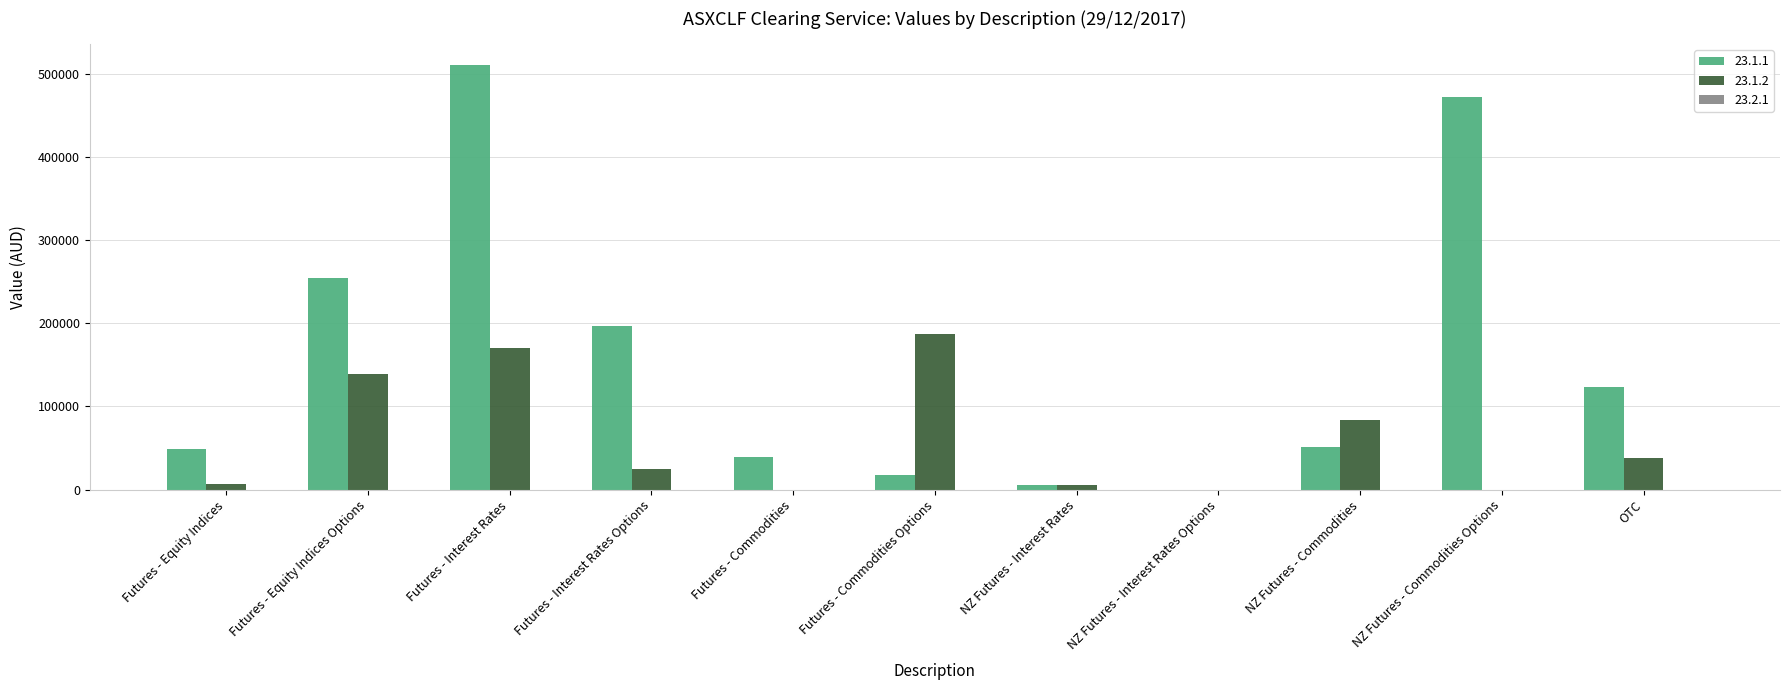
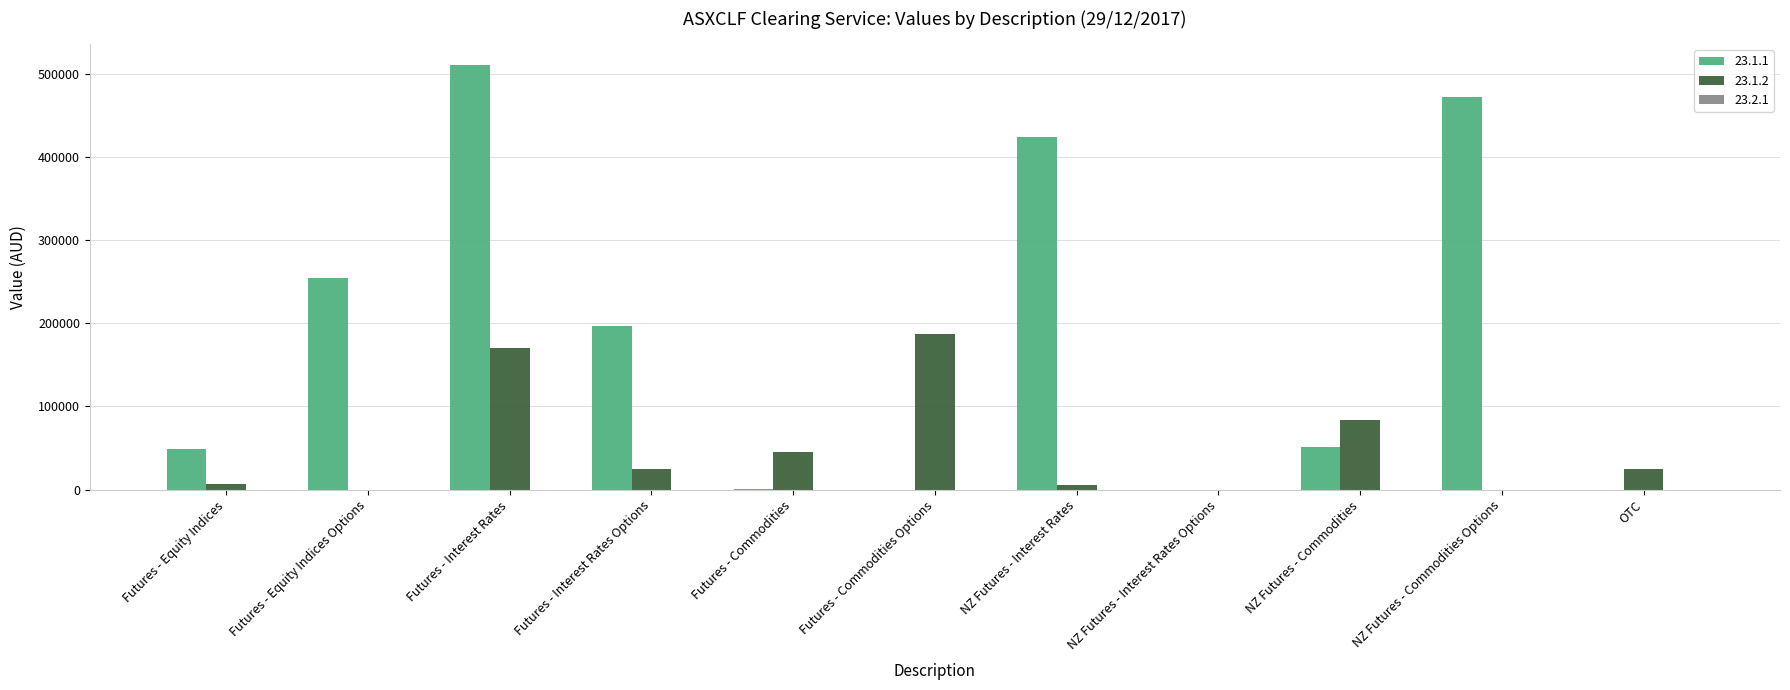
  {
    "23.1.1": {
      "Futures - Equity Indices": 50000,
      "Futures - Equity Indices Options": 250000,
      "Futures - Interest Rates": 510000,
      "Futures - Interest Rates Options": 200000,
-     "Futures - Commodities": 40000,
-     "Futures - Commodities Options": 20000,
-     "NZ Futures - Interest Rates": 10000,
+     "Futures - Commodities": 0,
+     "Futures - Commodities Options": 0,
+     "NZ Futures - Interest Rates": 420000,
      "NZ Futures - Interest Rates Options": 0,
      "NZ Futures - Commodities": 50000,
      "NZ Futures - Commodities Options": 470000,
-     "OTC": 120000
+     "OTC": 0
    },
    "23.1.2": {
      "Futures - Equity Indices": 10000,
-     "Futures - Equity Indices Options": 140000,
+     "Futures - Equity Indices Options": 0,
      "Futures - Interest Rates": 170000,
      "Futures - Interest Rates Options": 30000,
-     "Futures - Commodities": 0,
+     "Futures - Commodities": 50000,
      "Futures - Commodities Options": 190000,
      "NZ Futures - Interest Rates": 10000,
      "NZ Futures - Interest Rates Options": 0,
      "NZ Futures - Commodities": 80000,
      "NZ Futures - Commodities Options": 0,
-     "OTC": 40000
+     "OTC": 20000
    },
    "23.2.1": {
      "Futures - Equity Indices": 0,
      "Futures - Equity Indices Options": 0,
      "Futures - Interest Rates": 0,
      "Futures - Interest Rates Options": 0,
      "Futures - Commodities": 0,
      "Futures - Commodities Options": 0,
      "NZ Futures - Interest Rates": 0,
      "NZ Futures - Interest Rates Options": 0,
      "NZ Futures - Commodities": 0,
      "NZ Futures - Commodities Options": 0,
      "OTC": 0
    }
  }
